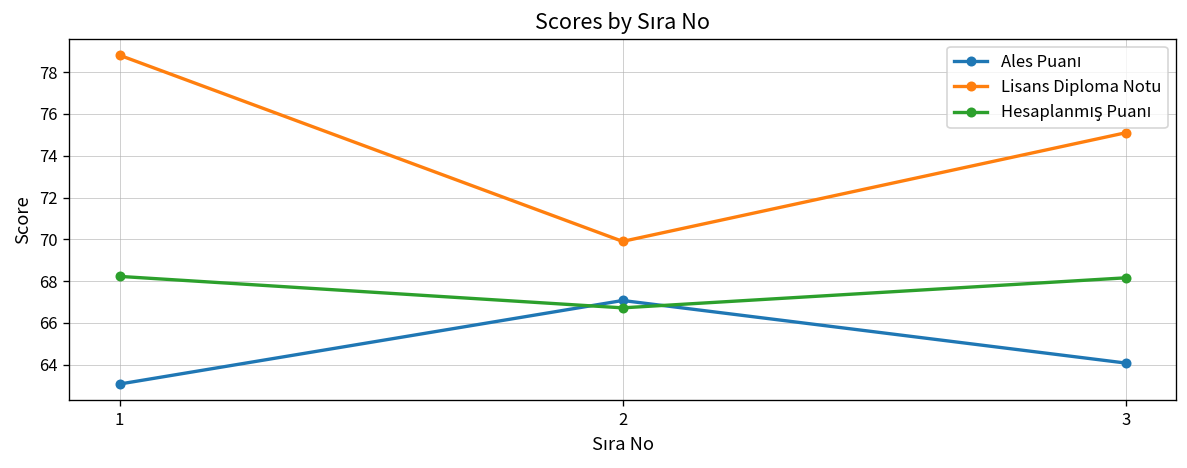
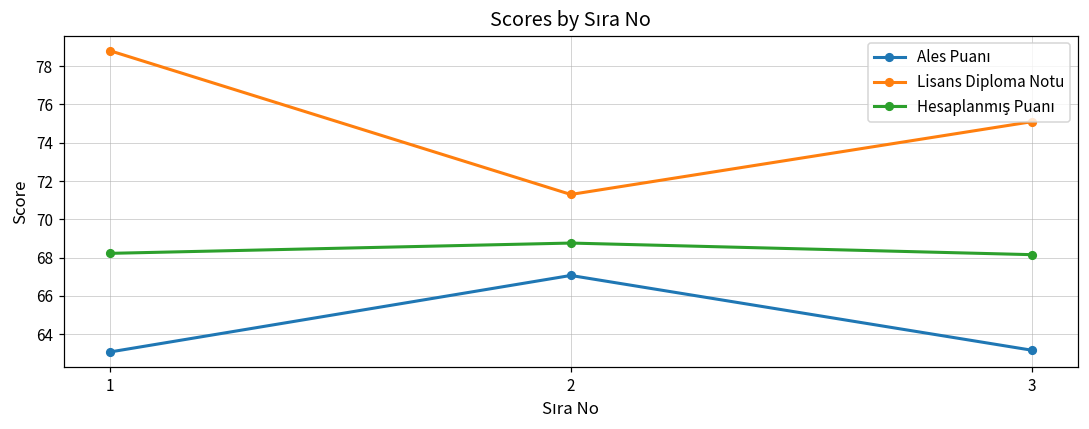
  {
    "Ales Puanı": {
      "1": 63.1,
      "2": 67.1,
-     "3": 64.1
+     "3": 63.2
    },
    "Lisans Diploma Notu": {
      "1": 78.8,
-     "2": 69.9,
+     "2": 71.3,
      "3": 75.1
    },
    "Hesaplanmış Puanı": {
      "1": 68.2,
-     "2": 66.7,
+     "2": 68.8,
      "3": 68.2
    }
  }
